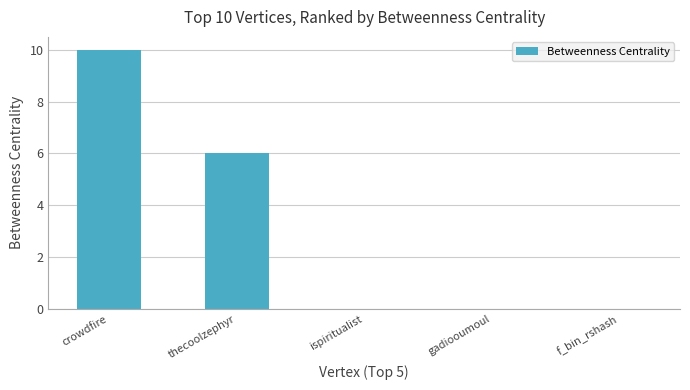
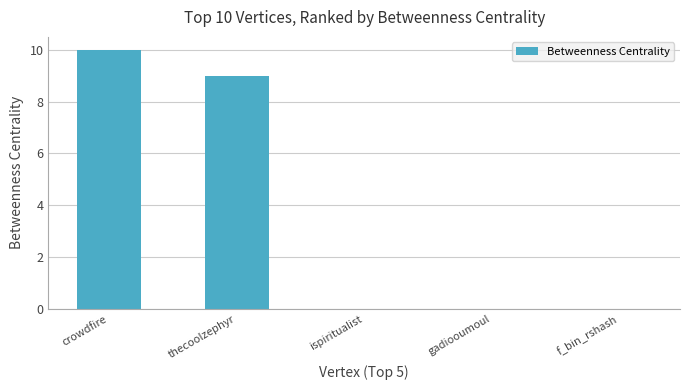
  {
    "crowdfire": 10,
-   "thecoolzephyr": 6,
+   "thecoolzephyr": 9,
    "ispiritualist": 0,
    "gadiooumoul": 0,
    "f_bin_rshash": 0
  }
